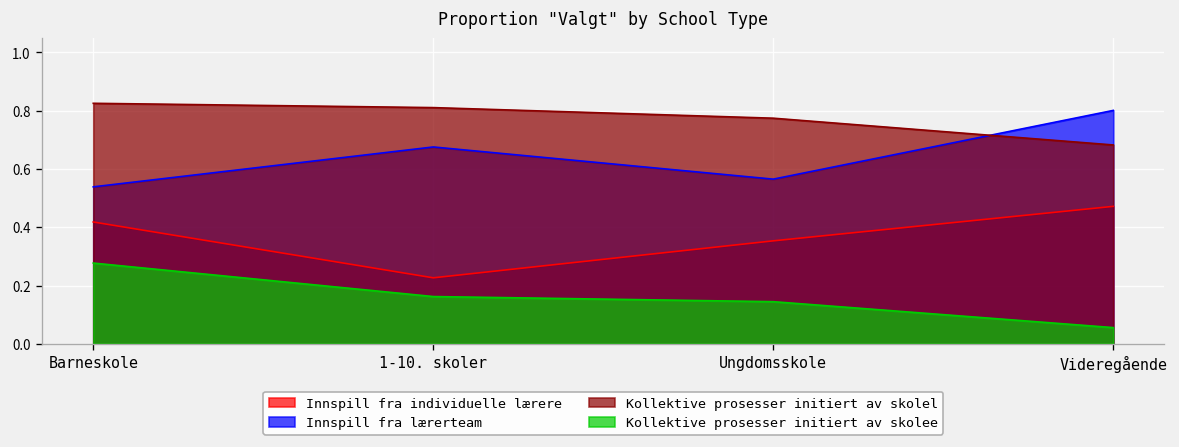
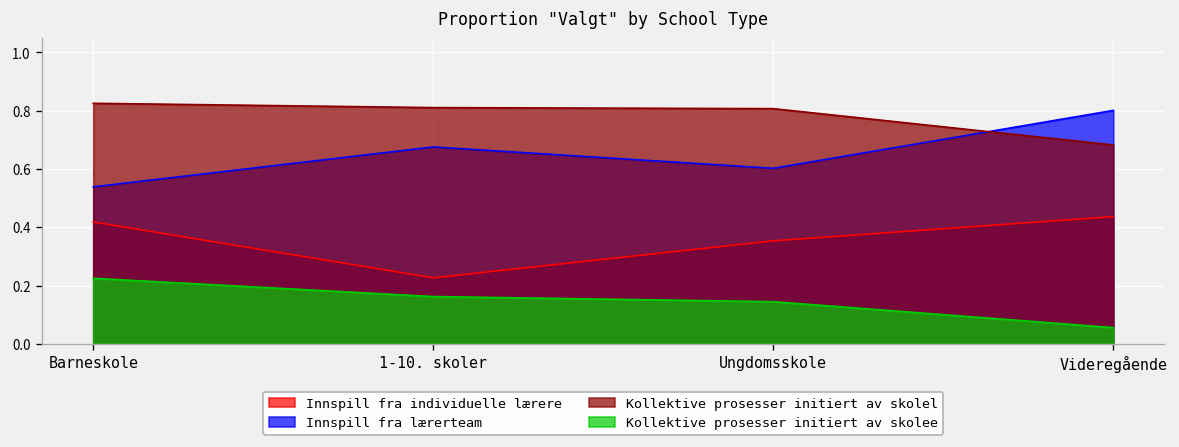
  {
    "Innspill fra individuelle lærere": {
      "Barneskole": 0.42,
      "1-10. skoler": 0.23,
      "Ungdomsskole": 0.35,
-     "Videregående": 0.47
+     "Videregående": 0.44
    },
    "Innspill fra lærerteam": {
      "Barneskole": 0.54,
      "1-10. skoler": 0.68,
-     "Ungdomsskole": 0.57,
+     "Ungdomsskole": 0.60,
      "Videregående": 0.80
    },
    "Kollektive prosesser initiert av skolel": {
      "Barneskole": 0.83,
      "1-10. skoler": 0.81,
-     "Ungdomsskole": 0.77,
+     "Ungdomsskole": 0.81,
      "Videregående": 0.68
    },
    "Kollektive prosesser initiert av skolee": {
-     "Barneskole": 0.28,
+     "Barneskole": 0.22,
      "1-10. skoler": 0.16,
      "Ungdomsskole": 0.14,
      "Videregående": 0.06
    }
  }
